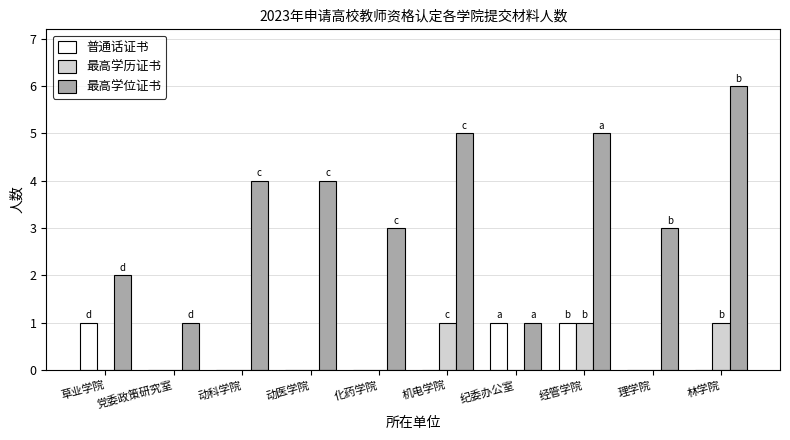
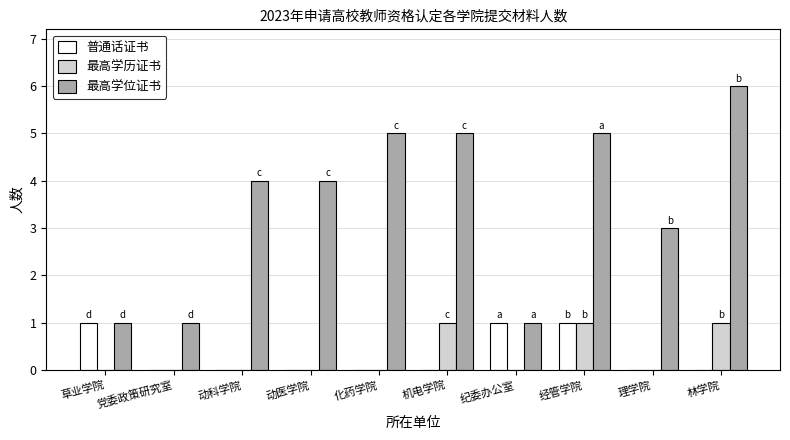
  {
    "普通话证书": {
      "草业学院": 1,
      "党委政策研究室": 0,
      "动科学院": 0,
      "动医学院": 0,
      "化药学院": 0,
      "机电学院": 0,
      "纪委办公室": 1,
      "经管学院": 1,
      "理学院": 0,
      "林学院": 0
    },
    "最高学历证书": {
      "草业学院": 0,
      "党委政策研究室": 0,
      "动科学院": 0,
      "动医学院": 0,
      "化药学院": 0,
      "机电学院": 1,
      "纪委办公室": 0,
      "经管学院": 1,
      "理学院": 0,
      "林学院": 1
    },
    "最高学位证书": {
-     "草业学院": 2,
+     "草业学院": 1,
      "党委政策研究室": 1,
      "动科学院": 4,
      "动医学院": 4,
-     "化药学院": 3,
+     "化药学院": 5,
      "机电学院": 5,
      "纪委办公室": 1,
      "经管学院": 5,
      "理学院": 3,
      "林学院": 6
    }
  }
